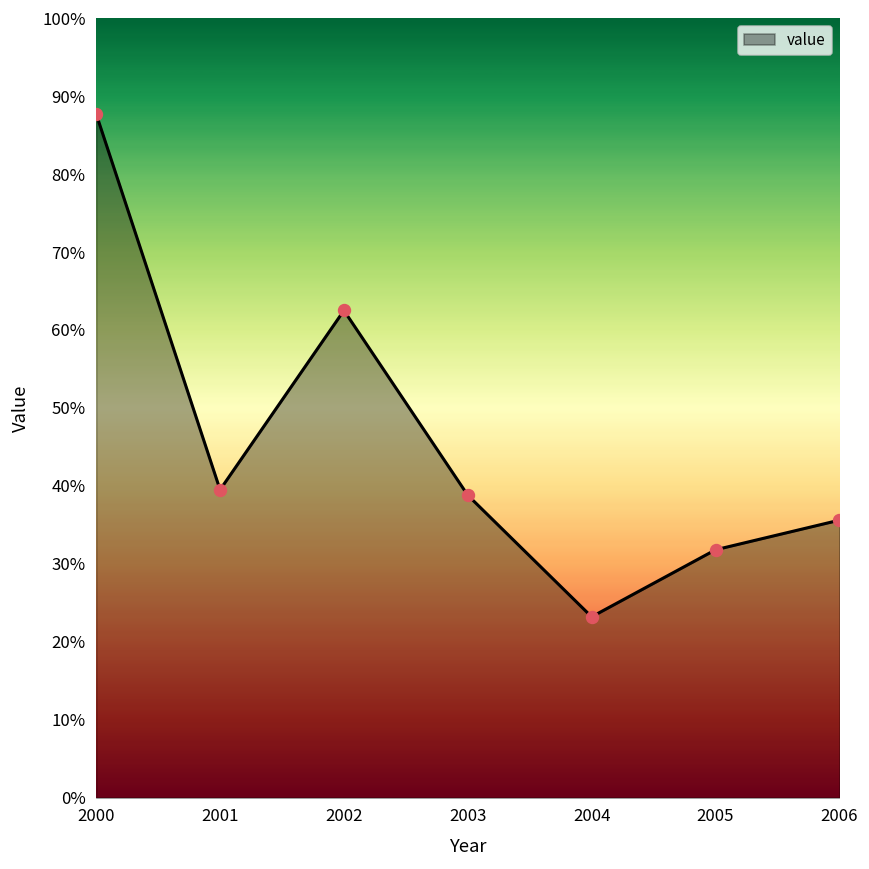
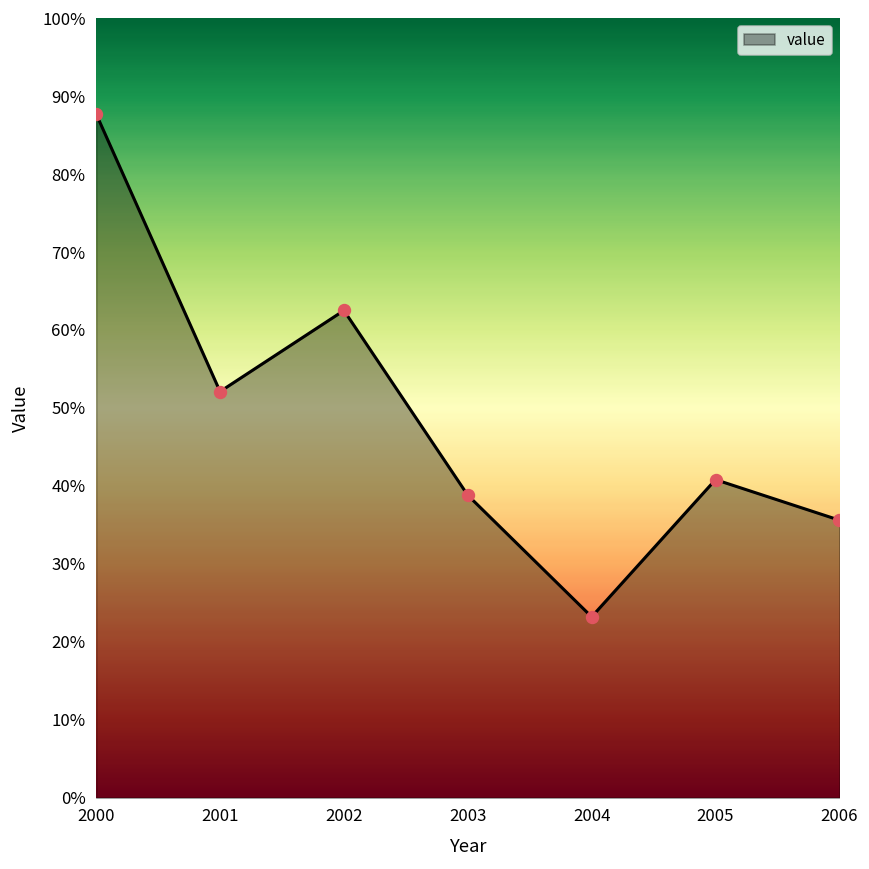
  {
    "2000": "88%",
-   "2001": "40%",
+   "2001": "52%",
    "2002": "63%",
    "2003": "39%",
    "2004": "23%",
-   "2005": "32%",
+   "2005": "41%",
    "2006": "36%"
  }
